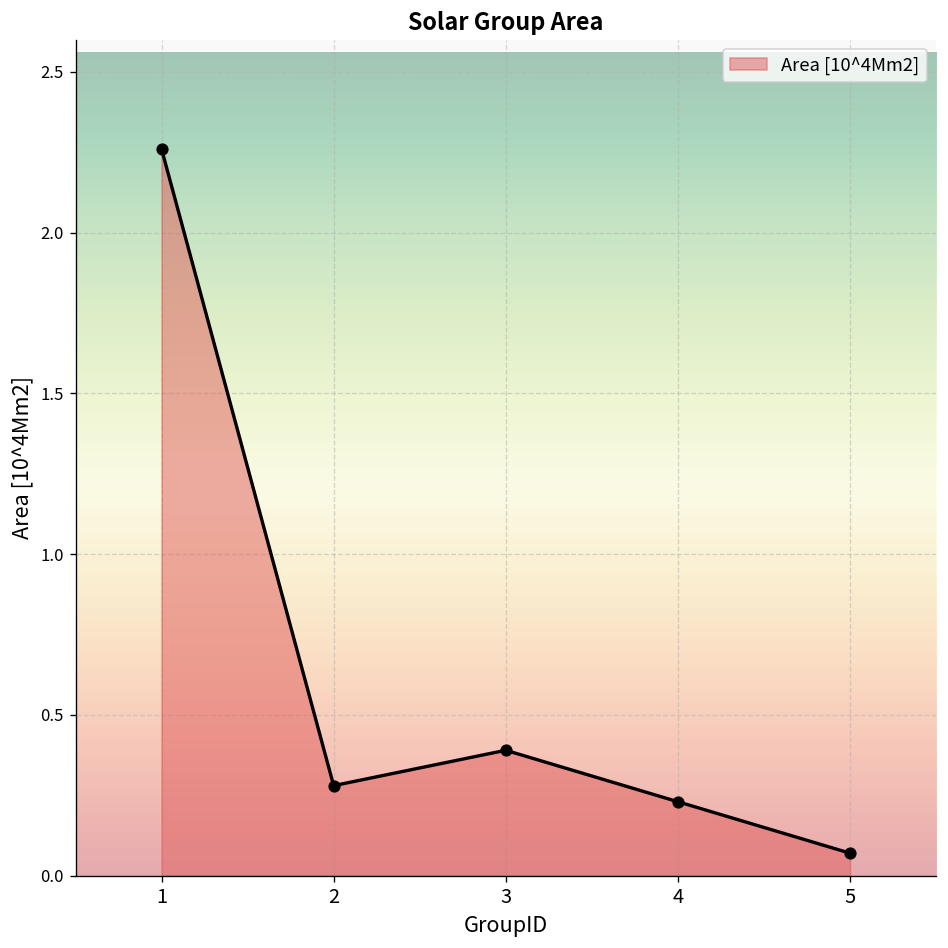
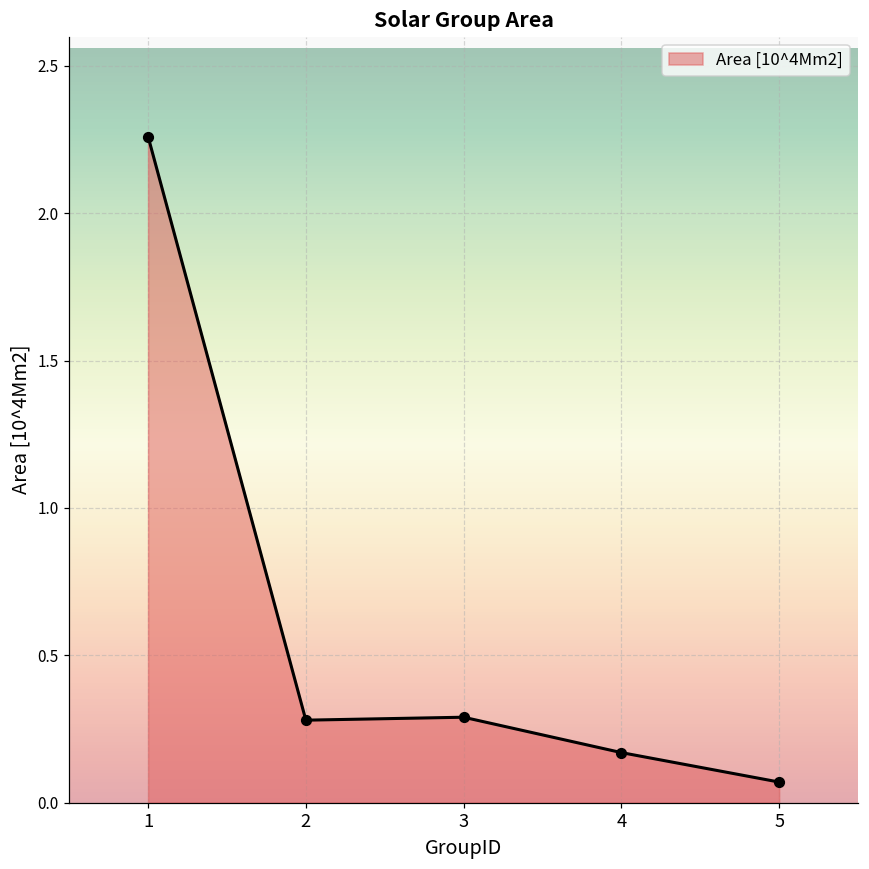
  {
    "1": 2.26,
    "2": 0.28,
-   "3": 0.39,
-   "4": 0.23,
+   "3": 0.29,
+   "4": 0.17,
    "5": 0.07
  }
